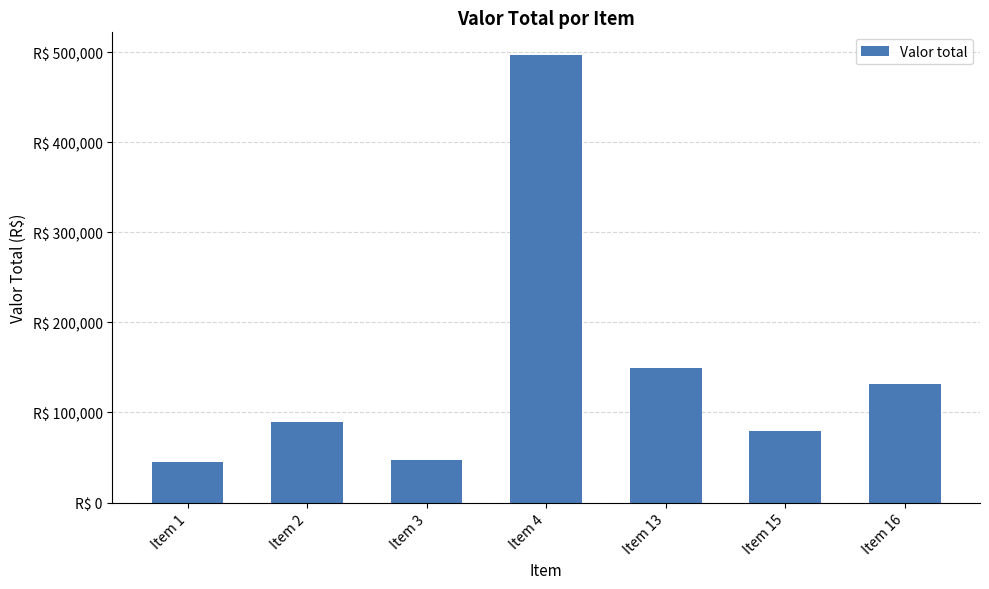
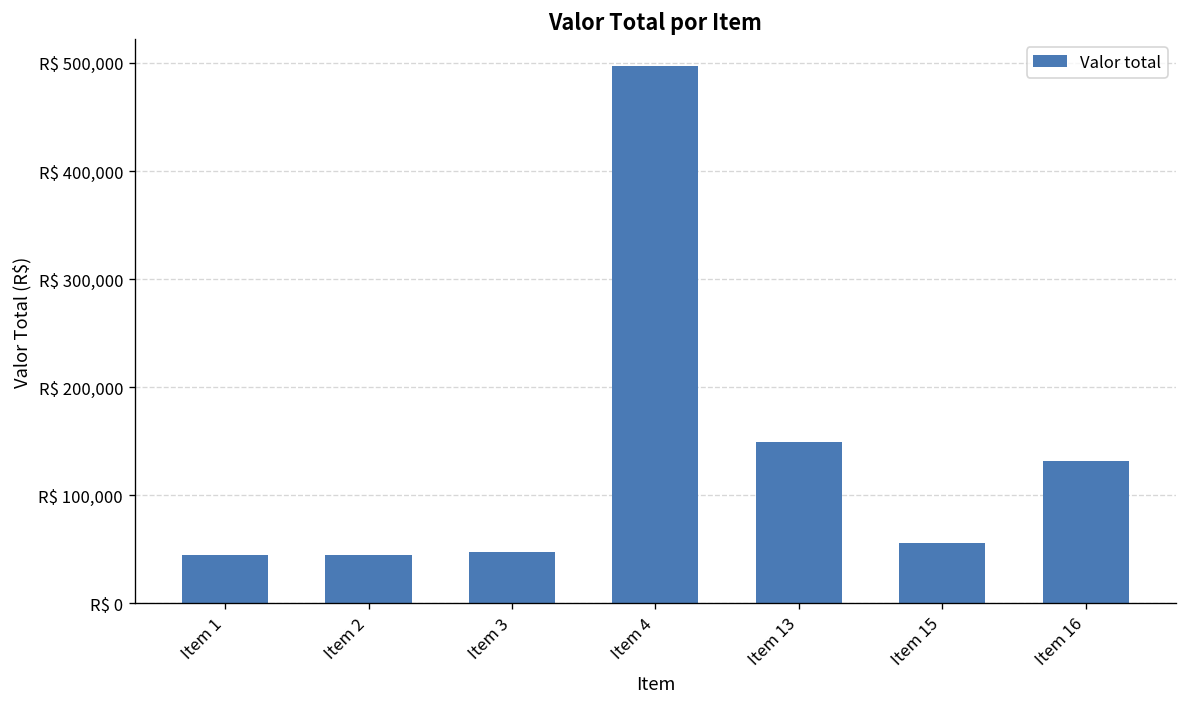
  {
    "Item 1": "R$ 40,000",
-   "Item 2": "R$ 90,000",
+   "Item 2": "R$ 40,000",
    "Item 3": "R$ 50,000",
    "Item 4": "R$ 500,000",
    "Item 13": "R$ 150,000",
-   "Item 15": "R$ 80,000",
+   "Item 15": "R$ 60,000",
    "Item 16": "R$ 130,000"
  }
